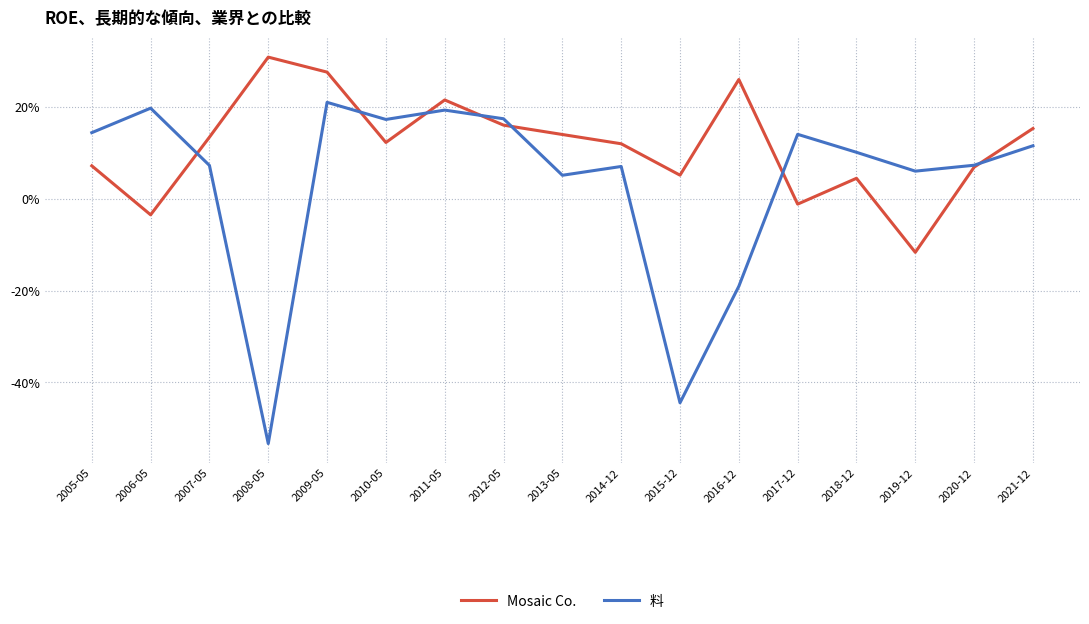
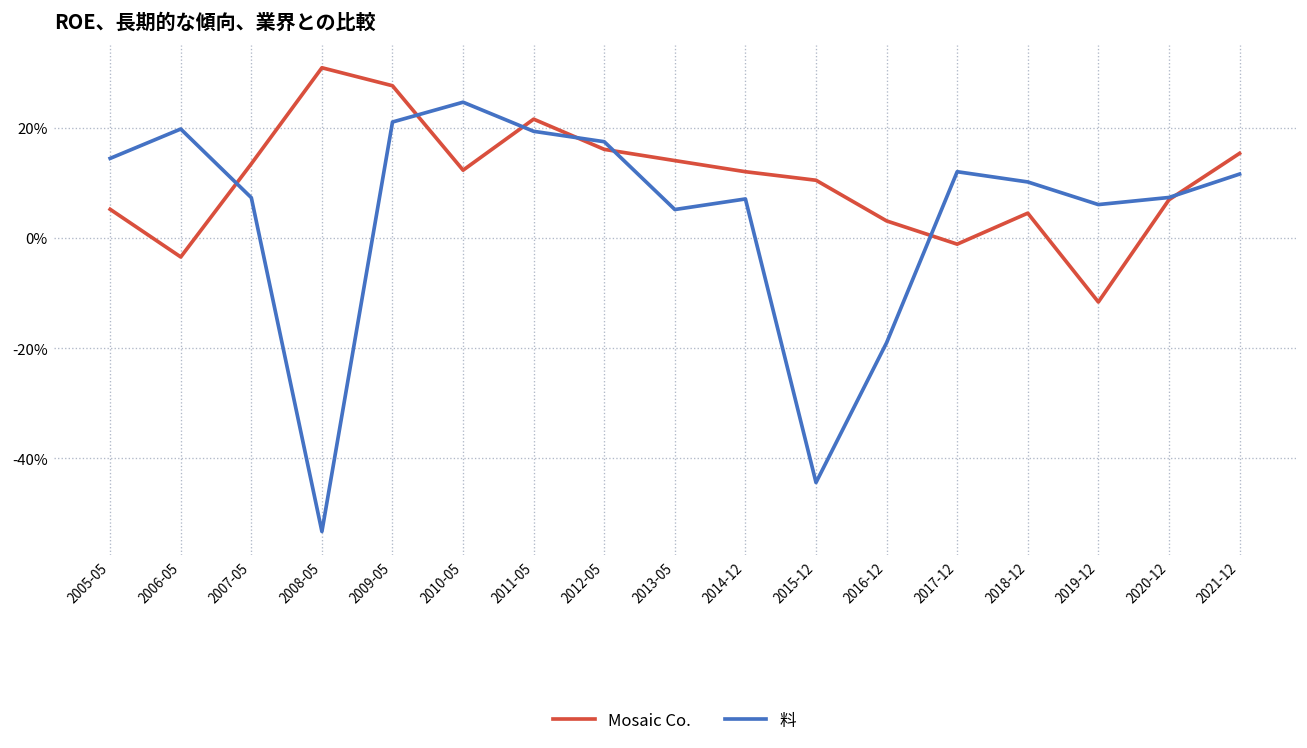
  {
    "Mosaic Co.": {
-     "2005-05": "7%",
+     "2005-05": "5%",
      "2006-05": "-3%",
      "2007-05": "13%",
      "2008-05": "31%",
      "2009-05": "28%",
      "2010-05": "12%",
      "2011-05": "22%",
      "2012-05": "16%",
      "2013-05": "14%",
      "2014-12": "12%",
-     "2015-12": "5%",
-     "2016-12": "26%",
+     "2015-12": "11%",
+     "2016-12": "3%",
      "2017-12": "-1%",
      "2018-12": "5%",
      "2019-12": "-12%",
      "2021-12": "15%"
    },
    "料": {
      "2005-05": "14%",
      "2006-05": "20%",
      "2007-05": "7%",
      "2008-05": "-53%",
      "2009-05": "21%",
-     "2010-05": "17%",
+     "2010-05": "25%",
      "2011-05": "19%",
      "2012-05": "18%",
      "2013-05": "5%",
      "2014-12": "7%",
      "2015-12": "-44%",
      "2016-12": "-19%",
-     "2017-12": "14%",
+     "2017-12": "12%",
      "2018-12": "10%",
      "2019-12": "6%",
      "2021-12": "12%"
    }
  }
